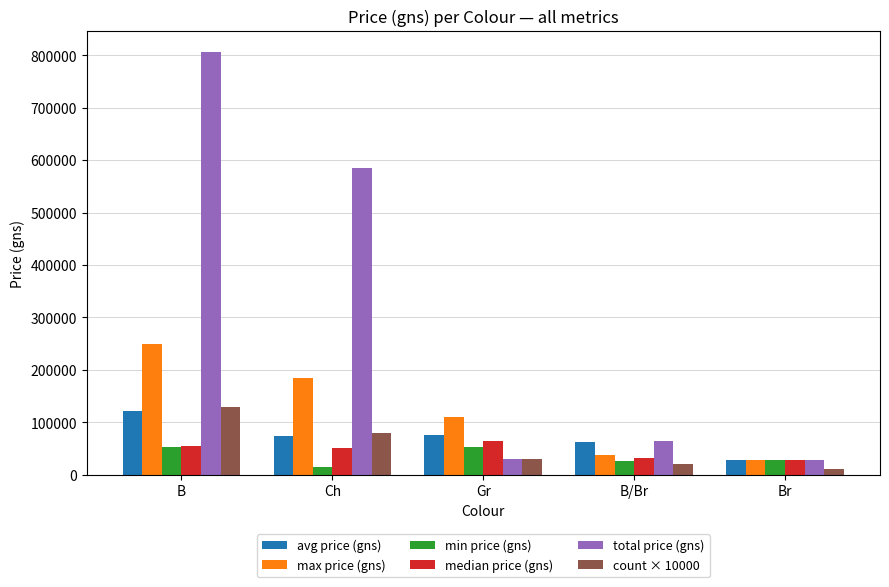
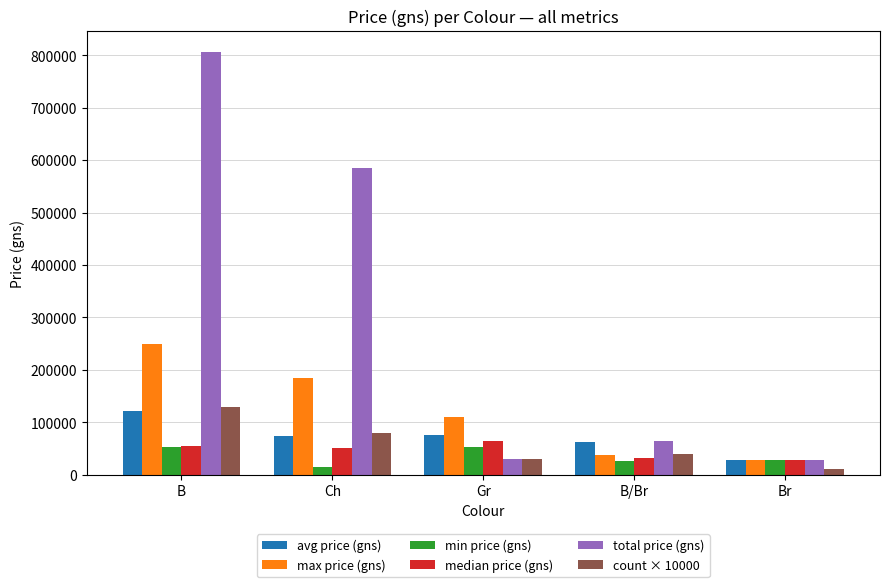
  {
    "avg price (gns)": {
      "B": 120000,
      "Ch": 70000,
      "Gr": 80000,
      "B/Br": 60000,
      "Br": 30000
    },
    "max price (gns)": {
      "B": 250000,
      "Ch": 190000,
      "Gr": 110000,
      "B/Br": 40000,
      "Br": 30000
    },
    "min price (gns)": {
      "B": 50000,
      "Ch": 20000,
      "Gr": 50000,
      "B/Br": 30000,
      "Br": 30000
    },
    "median price (gns)": {
      "B": 60000,
      "Ch": 50000,
      "Gr": 70000,
      "B/Br": 30000,
      "Br": 30000
    },
    "total price (gns)": {
      "B": 810000,
      "Ch": 590000,
      "Gr": 30000,
      "B/Br": 60000,
      "Br": 30000
    },
    "count × 10000": {
      "B": 130000,
      "Ch": 80000,
      "Gr": 30000,
-     "B/Br": 20000,
+     "B/Br": 40000,
      "Br": 10000
    }
  }
